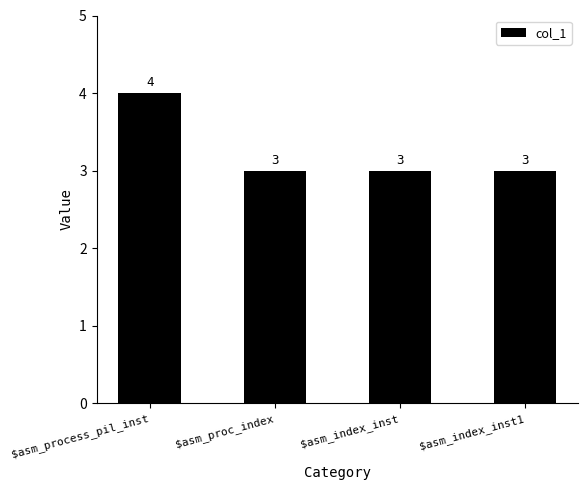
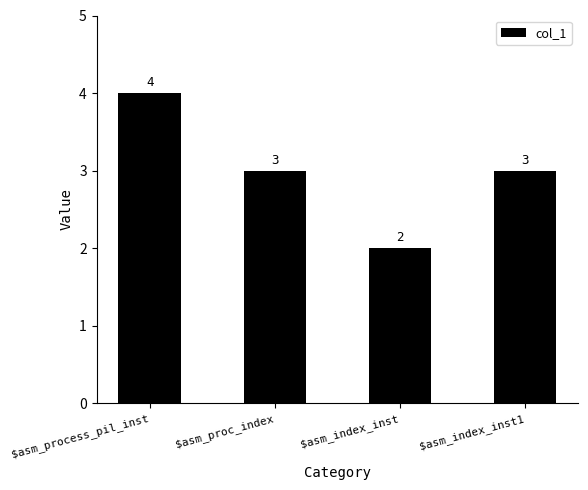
  {
    "$asm_process_pil_inst": 4,
    "$asm_proc_index": 3,
-   "$asm_index_inst": 3,
+   "$asm_index_inst": 2,
    "$asm_index_inst1": 3
  }
